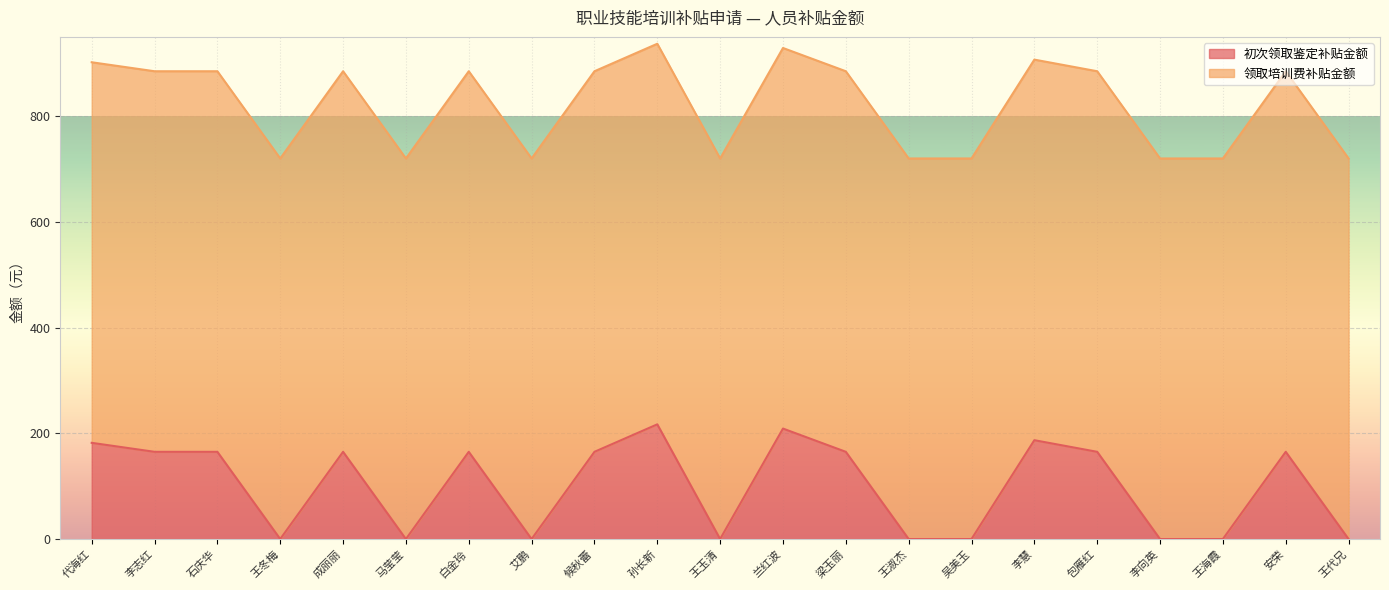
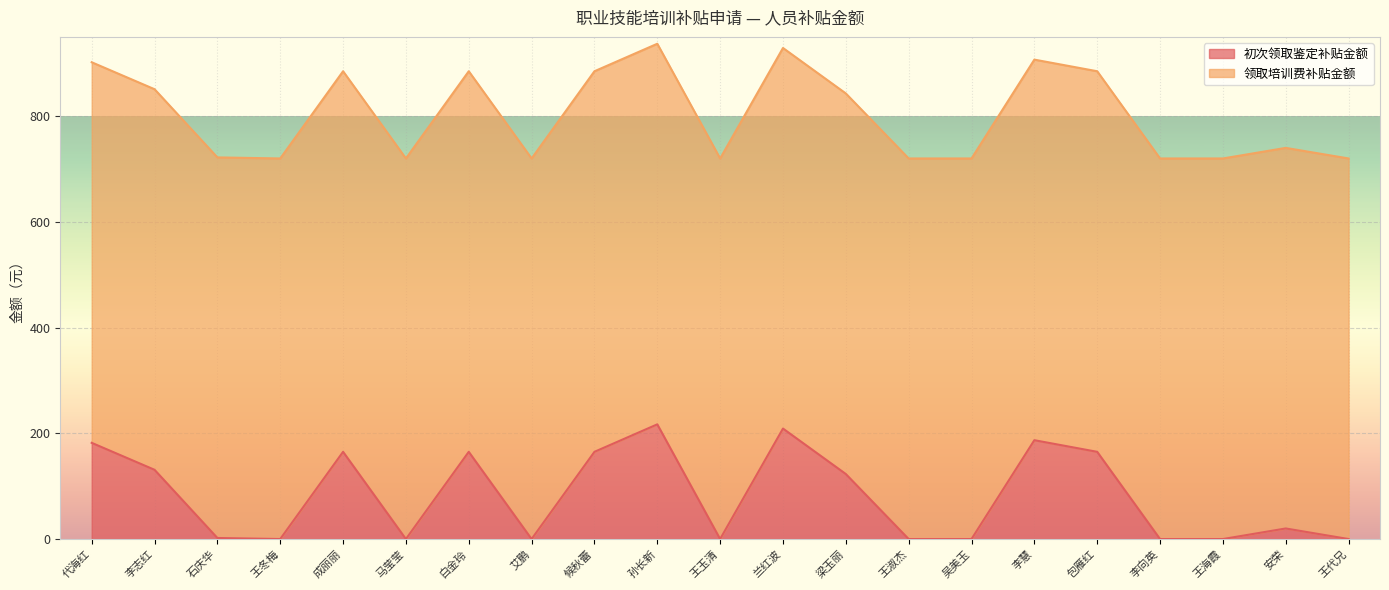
  {
    "初次领取鉴定补贴金额": {
      "代海红": 180,
-     "李志红": 170,
-     "石庆华": 170,
+     "李志红": 130,
+     "石庆华": 0,
      "王冬梅": 0,
      "成丽丽": 170,
      "马莹莹": 0,
      "白金玲": 170,
      "艾鹏": 0,
      "候秋蕾": 170,
      "孙长新": 220,
      "王玉清": 0,
      "兰红波": 210,
-     "梁玉丽": 170,
+     "梁玉丽": 120,
      "王淑杰": 0,
      "吴美玉": 0,
      "李慧": 190,
      "包雁红": 170,
      "李向英": 0,
      "王海霞": 0,
-     "安荣": 170,
+     "安荣": 20,
      "王代兄": 0
    },
    "领取培训费补贴金额": {
      "代海红": 720,
      "李志红": 720,
      "石庆华": 720,
      "王冬梅": 720,
      "成丽丽": 720,
      "马莹莹": 720,
      "白金玲": 720,
      "艾鹏": 720,
      "候秋蕾": 720,
      "孙长新": 720,
      "王玉清": 720,
      "兰红波": 720,
      "梁玉丽": 720,
      "王淑杰": 720,
      "吴美玉": 720,
      "李慧": 720,
      "包雁红": 720,
      "李向英": 720,
      "王海霞": 720,
      "王代兄": 720
    }
  }
